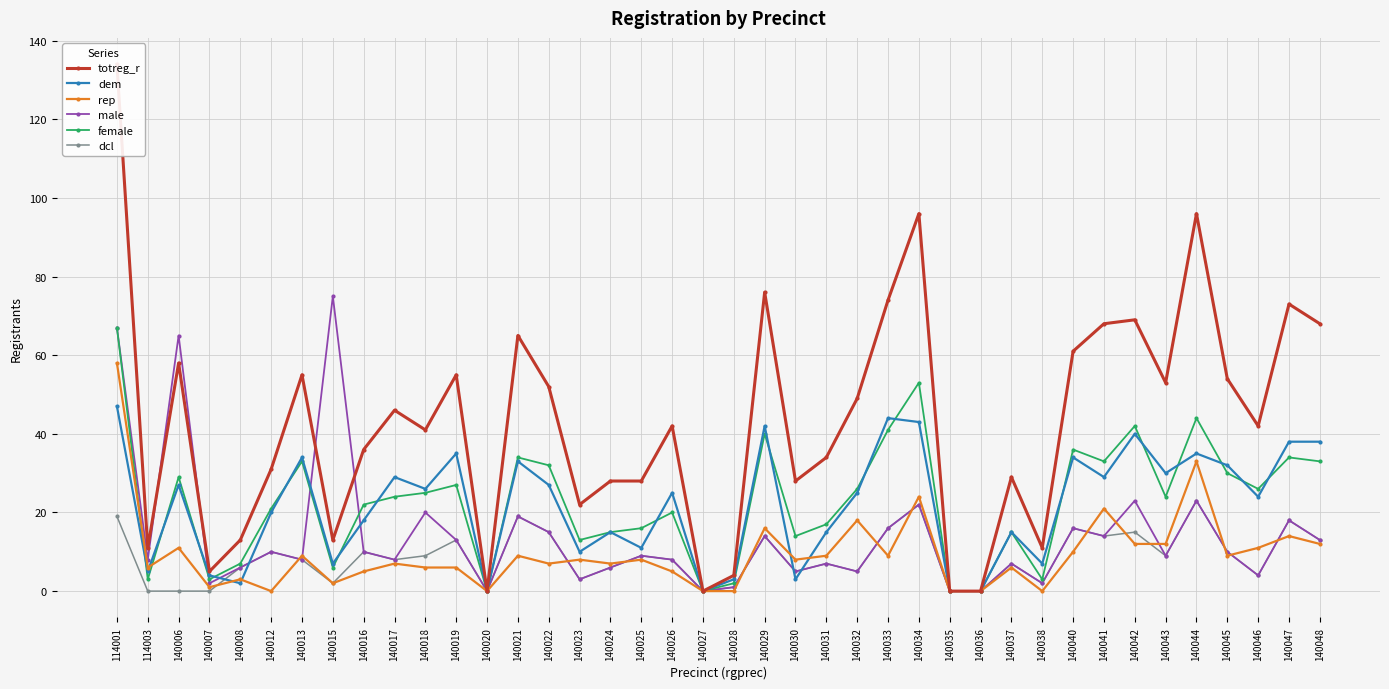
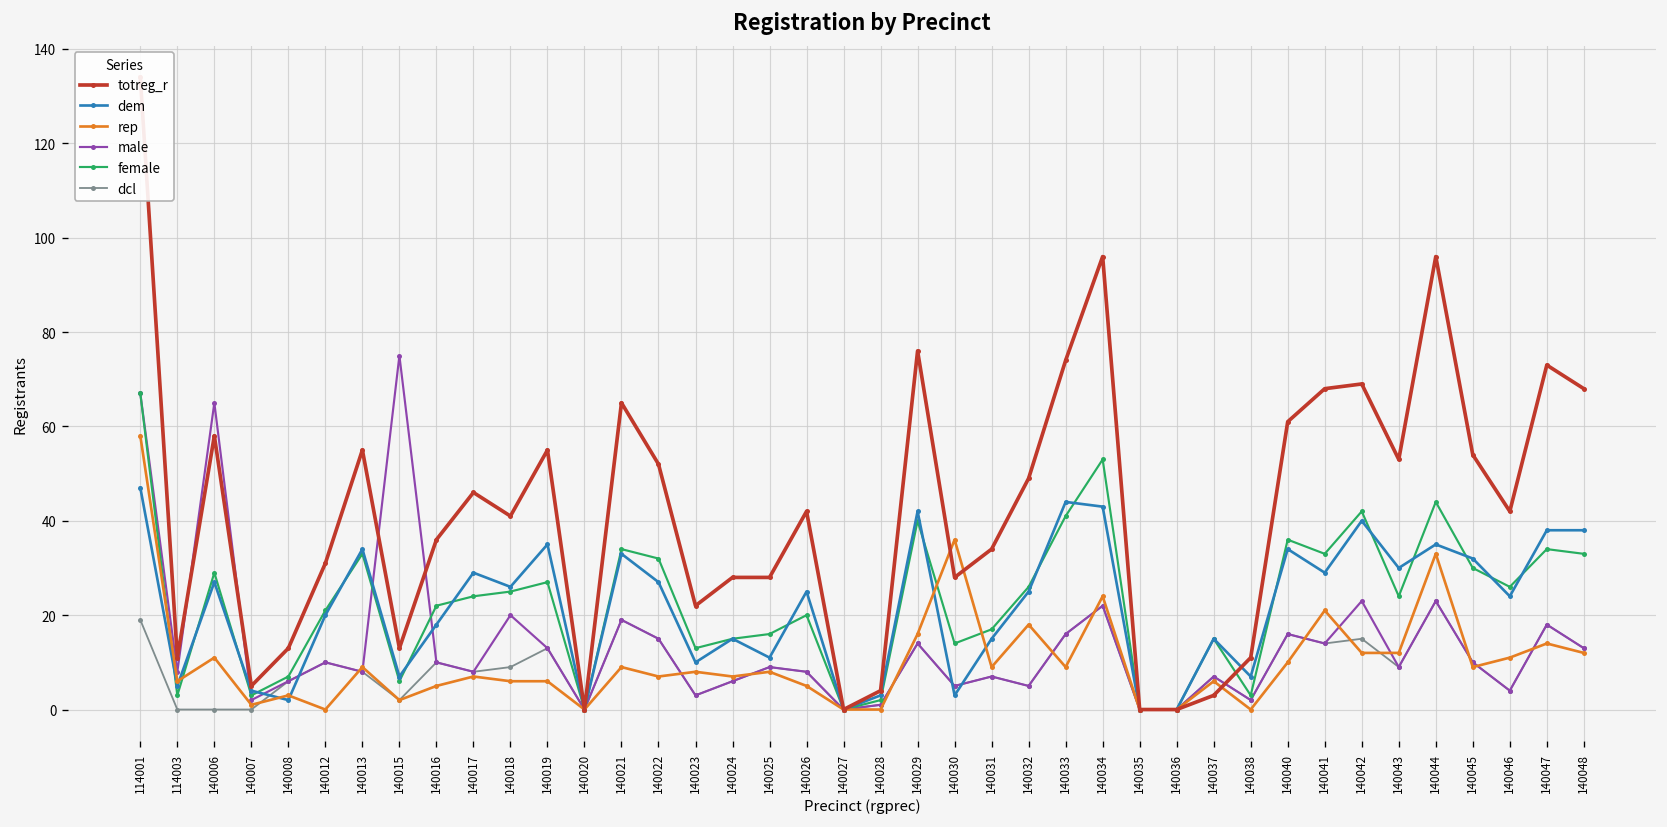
  {
    "totreg_r": {
      "114003": 11,
      "140006": 58,
      "140007": 5,
      "140008": 13,
      "140012": 31,
      "140013": 55,
      "140015": 13,
      "140016": 36,
      "140017": 46,
      "140018": 41,
      "140019": 55,
      "140021": 65,
      "140022": 52,
      "140023": 22,
      "140024": 28,
      "140025": 28,
      "140026": 42,
      "140028": 4,
      "140029": 76,
      "140030": 28,
      "140031": 34,
      "140032": 49,
      "140033": 74,
      "140034": 96,
-     "140037": 29,
+     "140037": 3,
      "140038": 11,
      "140040": 61,
      "140041": 68,
      "140042": 69,
      "140043": 53,
      "140044": 96,
      "140045": 54,
      "140046": 42,
      "140047": 73,
      "140048": 68
    },
    "dem": {
      "114001": 47,
      "114003": 5,
      "140006": 27,
      "140007": 4,
      "140008": 2,
      "140012": 20,
      "140013": 34,
      "140015": 7,
      "140016": 18,
      "140017": 29,
      "140018": 26,
      "140019": 35,
      "140021": 33,
      "140022": 27,
      "140023": 10,
      "140025": 11,
      "140026": 25,
      "140028": 3,
      "140029": 42,
      "140030": 3,
      "140031": 15,
      "140032": 25,
      "140033": 44,
      "140034": 43,
      "140038": 7,
      "140040": 34,
      "140041": 29,
      "140042": 40,
      "140043": 30,
      "140044": 35,
      "140045": 32,
      "140046": 24,
      "140047": 38,
      "140048": 38
    },
    "rep": {
      "114001": 58,
      "114003": 6,
      "140006": 11,
      "140007": 1,
      "140008": 3,
      "140012": 0,
      "140013": 9,
      "140016": 5,
      "140017": 7,
      "140018": 6,
      "140019": 6,
      "140021": 9,
      "140022": 7,
      "140023": 8,
      "140024": 7,
      "140025": 8,
      "140026": 5,
      "140028": 0,
      "140029": 16,
-     "140030": 8,
+     "140030": 36,
      "140031": 9,
      "140032": 18,
      "140033": 9,
      "140034": 24,
      "140037": 6,
      "140038": 0,
      "140040": 10,
      "140041": 21,
      "140042": 12,
      "140043": 12,
      "140044": 33,
      "140045": 9,
      "140046": 11,
      "140047": 14,
      "140048": 12
    },
    "male": {
      "114003": 8,
      "140006": 65,
      "140007": 2,
      "140015": 75,
      "140018": 20,
      "140042": 23
    },
    "female": {
      "114003": 3,
      "140006": 29,
      "140007": 3,
      "140008": 7,
      "140012": 21,
      "140013": 33,
      "140015": 6,
      "140016": 22,
      "140017": 24,
      "140018": 25,
      "140019": 27,
      "140021": 34,
      "140022": 32,
      "140023": 13,
      "140025": 16,
      "140026": 20,
      "140028": 2,
      "140029": 40,
      "140030": 14,
      "140031": 17,
      "140032": 26,
      "140033": 41,
      "140034": 53,
      "140038": 3,
      "140040": 36,
      "140041": 33,
      "140042": 42,
      "140043": 24,
      "140044": 44,
      "140045": 30,
      "140046": 26,
      "140047": 34,
      "140048": 33
    },
    "dcl": {
      "114001": 19,
      "114003": 0,
      "140006": 0,
      "140007": 0,
      "140018": 9,
      "140042": 15
    }
  }
